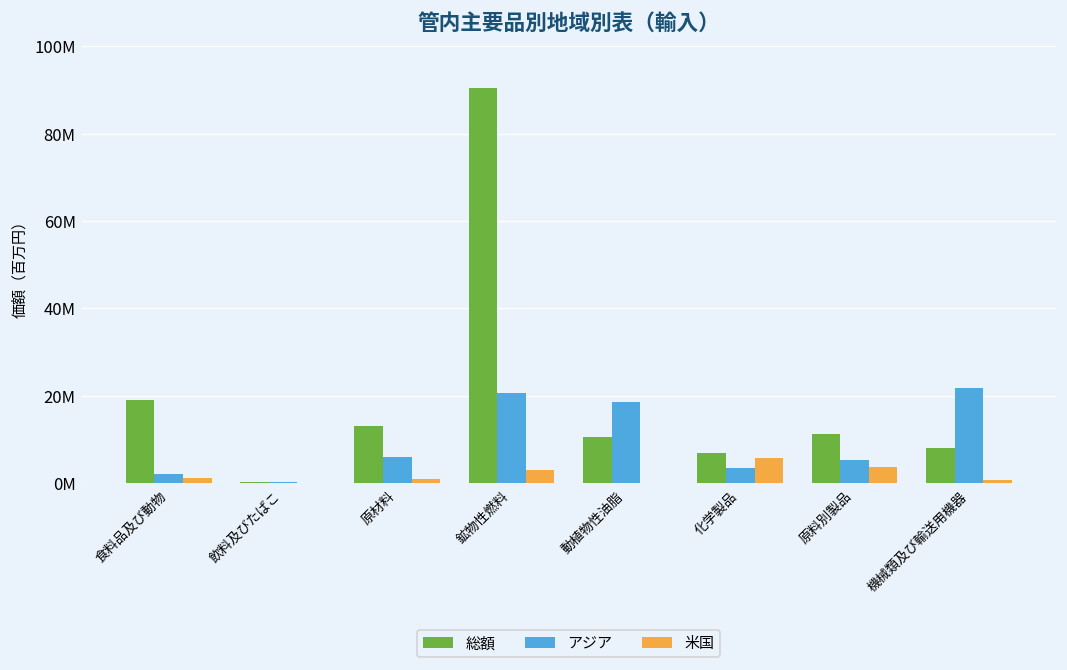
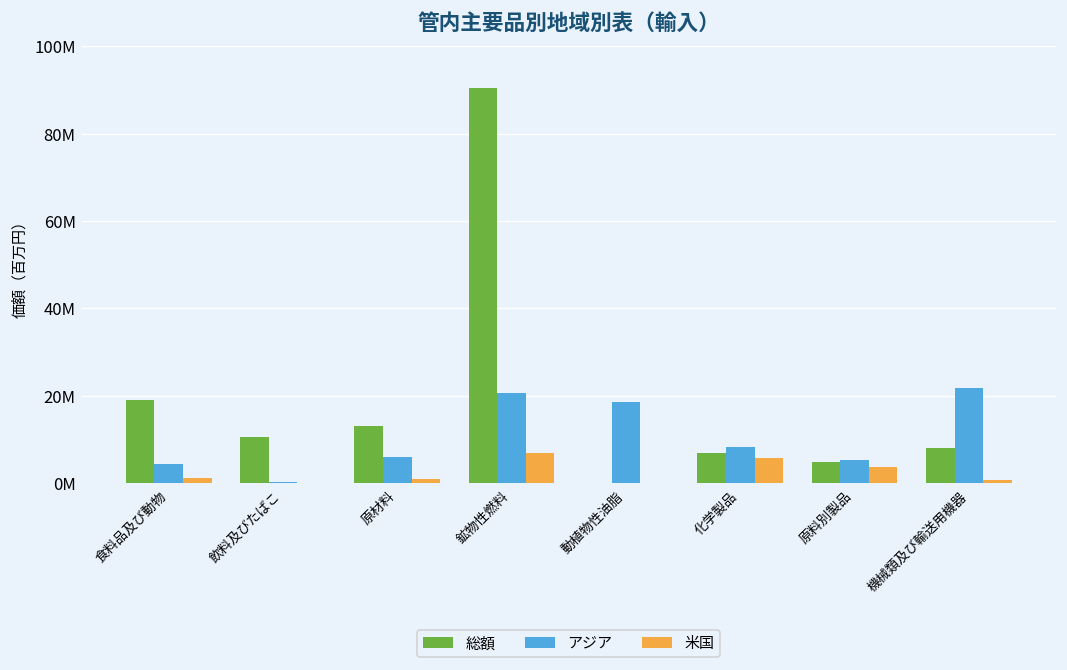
  {
    "総額": {
      "食料品及び動物": 19000000,
-     "飲料及びたばこ": 0,
+     "飲料及びたばこ": 11000000,
      "原材料": 13000000,
      "鉱物性燃料": 90000000,
-     "動植物性油脂": 10000000,
+     "動植物性油脂": 0,
      "化学製品": 7000000,
-     "原料別製品": 11000000,
+     "原料別製品": 5000000,
      "機械類及び輸送用機器": 8000000
    },
    "アジア": {
-     "食料品及び動物": 2000000,
+     "食料品及び動物": 4000000,
      "原材料": 6000000,
      "鉱物性燃料": 21000000,
      "動植物性油脂": 18000000,
-     "化学製品": 3000000,
+     "化学製品": 8000000,
      "原料別製品": 5000000,
      "機械類及び輸送用機器": 22000000
    },
    "米国": {
      "食料品及び動物": 1000000,
      "原材料": 1000000,
-     "鉱物性燃料": 3000000,
+     "鉱物性燃料": 7000000,
      "動植物性油脂": 0,
      "化学製品": 6000000,
      "原料別製品": 4000000,
      "機械類及び輸送用機器": 1000000
    }
  }
